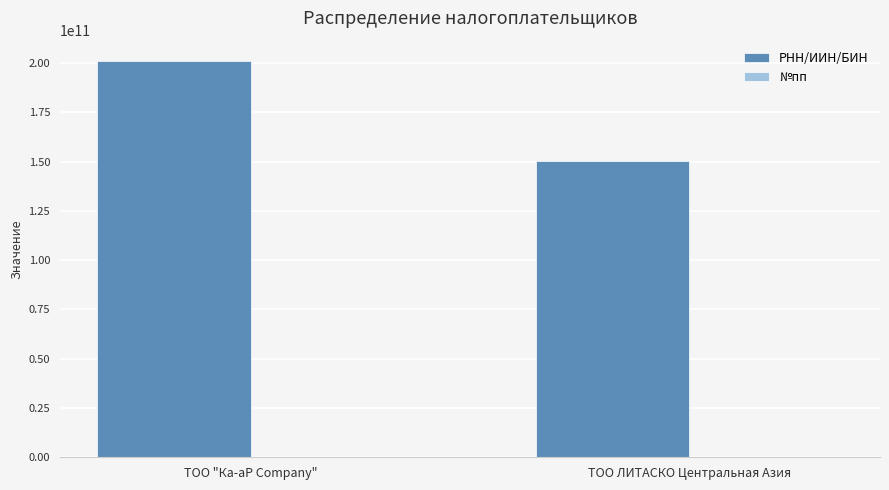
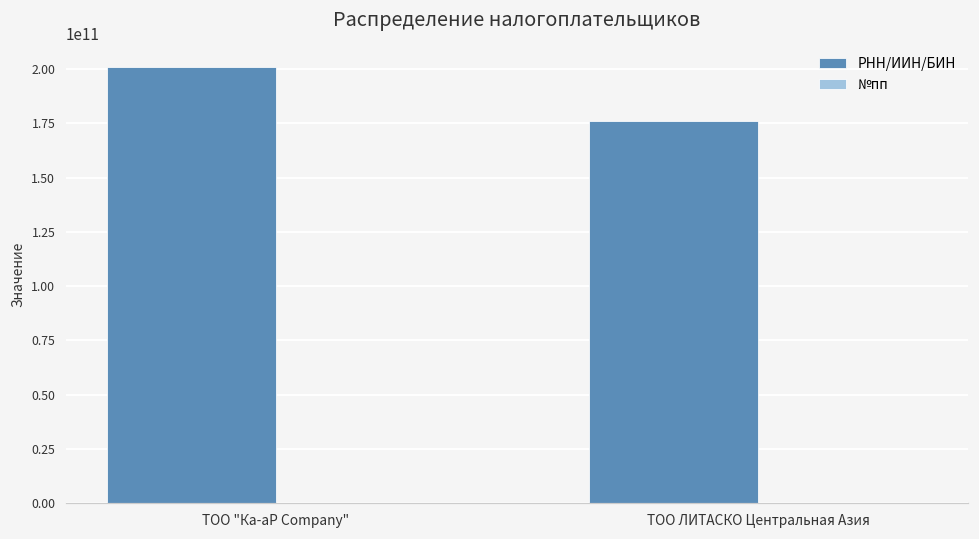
  {
    "РНН/ИИН/БИН": {
      "ТОО \"Ка-аР Company\"": 201000000000,
-     "ТОО ЛИТАСКО Центральная Азия": 150000000000
+     "ТОО ЛИТАСКО Центральная Азия": 176000000000
    }
  }
